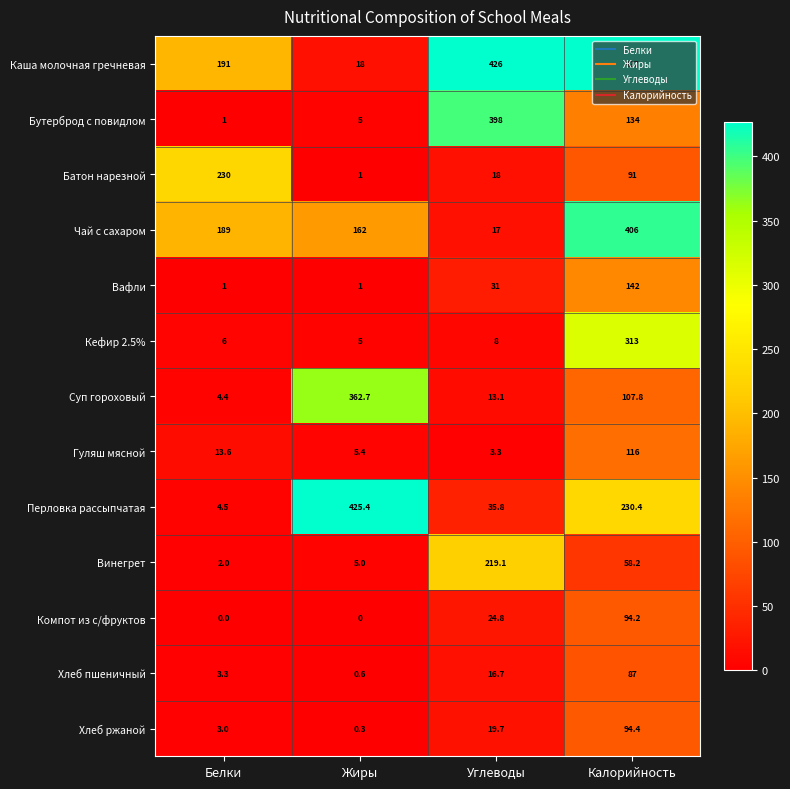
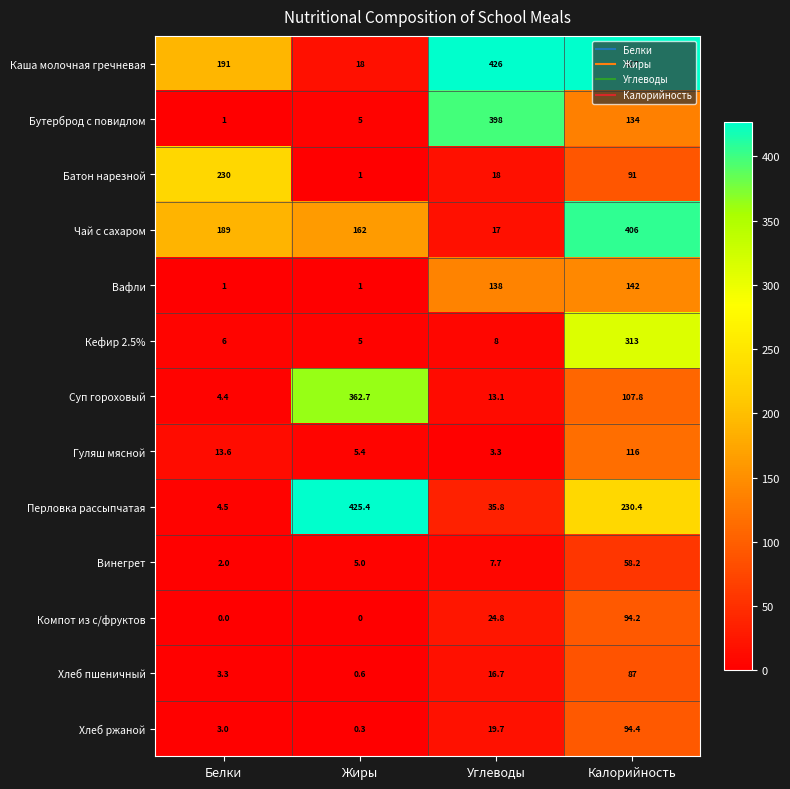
  {
    "Каша молочная гречневая": {
      "Белки": 191,
      "Жиры": 18,
      "Углеводы": 426
    },
    "Бутерброд с повидлом": {
      "Белки": 1,
      "Жиры": 5,
      "Углеводы": 398,
      "Калорийность": 134
    },
    "Батон нарезной": {
      "Белки": 230,
      "Жиры": 1,
      "Углеводы": 18,
      "Калорийность": 91
    },
    "Чай с сахаром": {
      "Белки": 189,
      "Жиры": 162,
      "Углеводы": 17,
      "Калорийность": 406
    },
    "Вафли": {
      "Белки": 1,
      "Жиры": 1,
-     "Углеводы": 31,
+     "Углеводы": 138,
      "Калорийность": 142
    },
    "Кефир 2.5%": {
      "Белки": 6,
      "Жиры": 5,
      "Углеводы": 8,
      "Калорийность": 313
    },
    "Суп гороховый": {
      "Белки": 4.4,
      "Жиры": 362.7,
      "Углеводы": 13.1,
      "Калорийность": 107.8
    },
    "Гуляш мясной": {
      "Белки": 13.6,
      "Жиры": 5.4,
      "Углеводы": 3.3,
      "Калорийность": 116
    },
    "Перловка рассыпчатая": {
      "Белки": 4.5,
      "Жиры": 425.4,
      "Углеводы": 35.8,
      "Калорийность": 230.4
    },
    "Винегрет": {
      "Белки": 2.0,
      "Жиры": 5.0,
-     "Углеводы": 219.1,
+     "Углеводы": 7.7,
      "Калорийность": 58.2
    },
    "Компот из с/фруктов": {
      "Белки": 0.0,
      "Жиры": 0,
      "Углеводы": 24.8,
      "Калорийность": 94.2
    },
    "Хлеб пшеничный": {
      "Белки": 3.3,
      "Жиры": 0.6,
      "Углеводы": 16.7,
      "Калорийность": 87
    },
    "Хлеб ржаной": {
      "Белки": 3.0,
      "Жиры": 0.3,
      "Углеводы": 19.7,
      "Калорийность": 94.4
    }
  }
